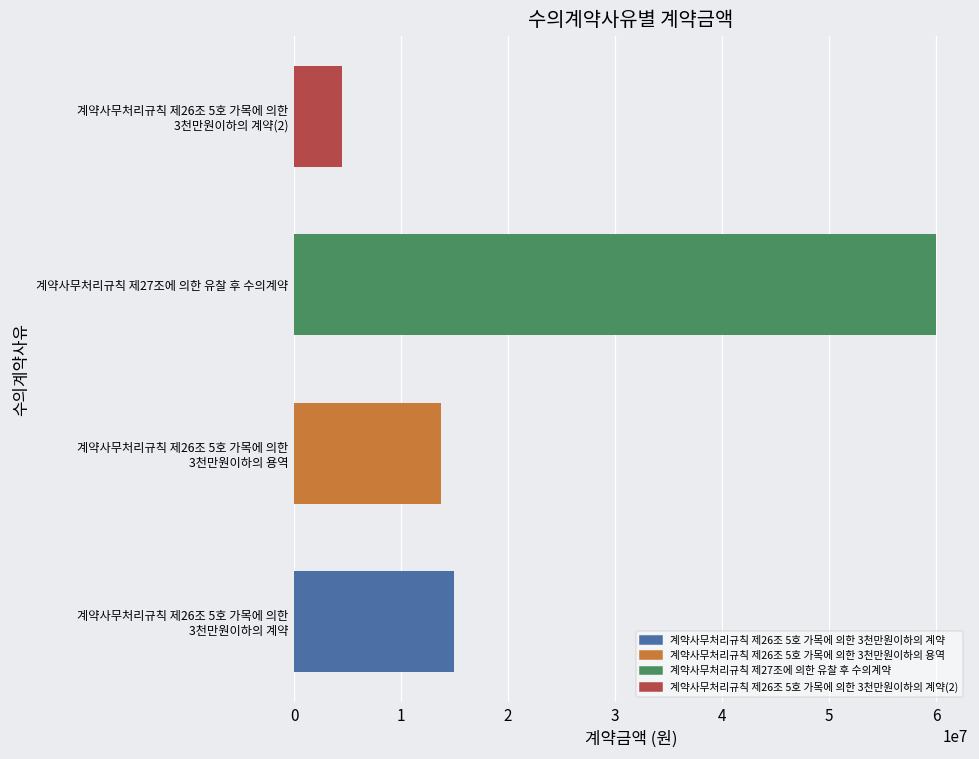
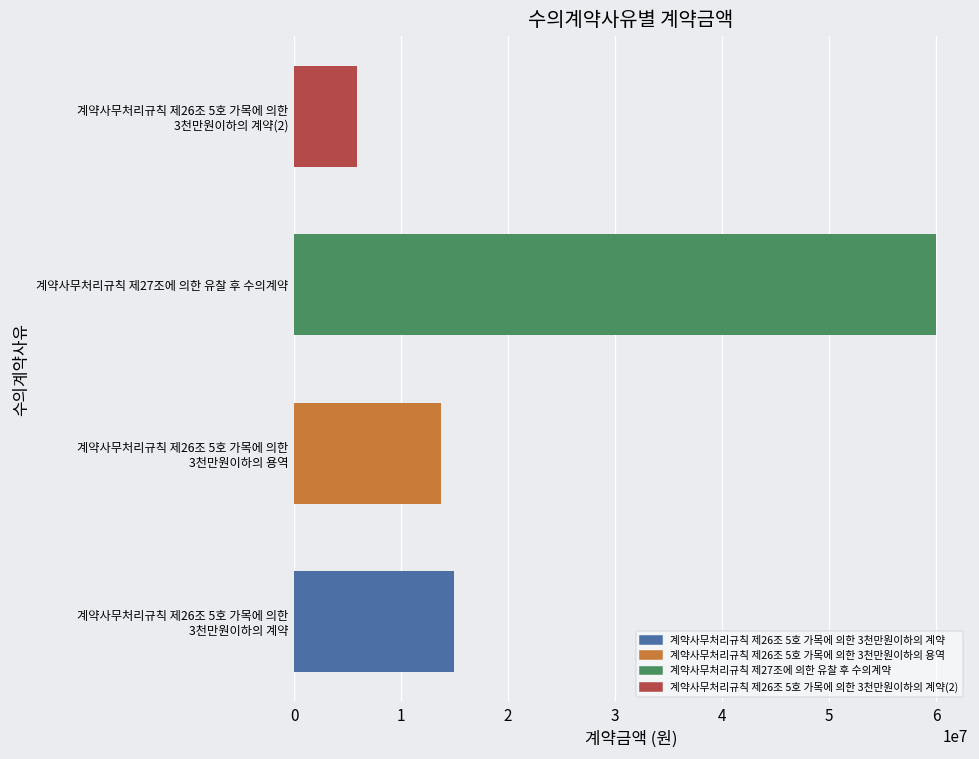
  {
-   "계약사무처리규칙 제26조 5호 가목에 의한 3천만원이하의 계약(2)": 5000000,
+   "계약사무처리규칙 제26조 5호 가목에 의한 3천만원이하의 계약(2)": 6000000,
    "계약사무처리규칙 제27조에 의한 유찰 후 수의계약": 60000000,
    "계약사무처리규칙 제26조 5호 가목에 의한 3천만원이하의 용역": 14000000,
    "계약사무처리규칙 제26조 5호 가목에 의한 3천만원이하의 계약": 15000000
  }
